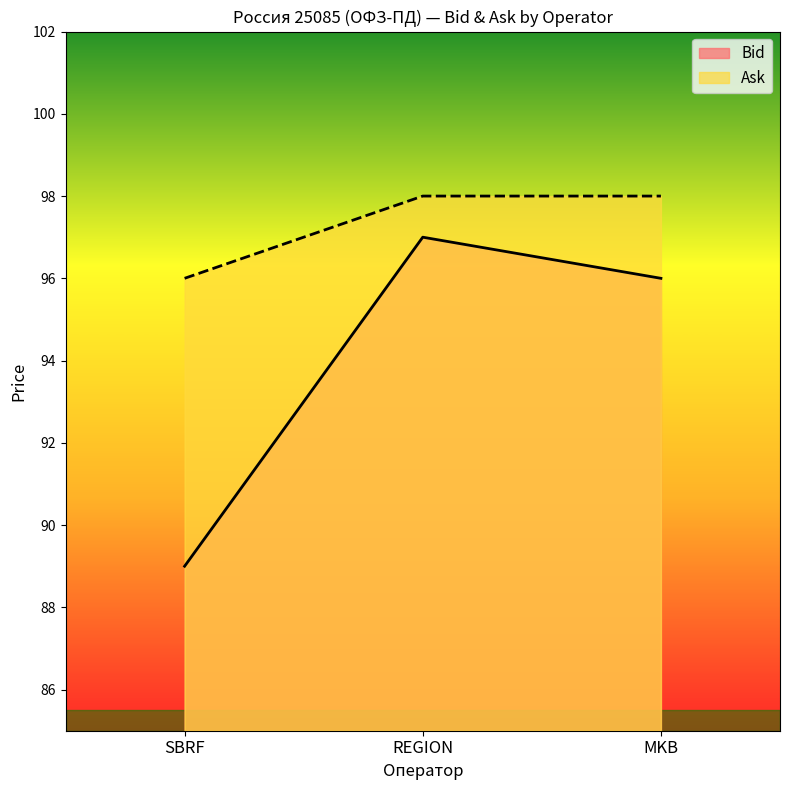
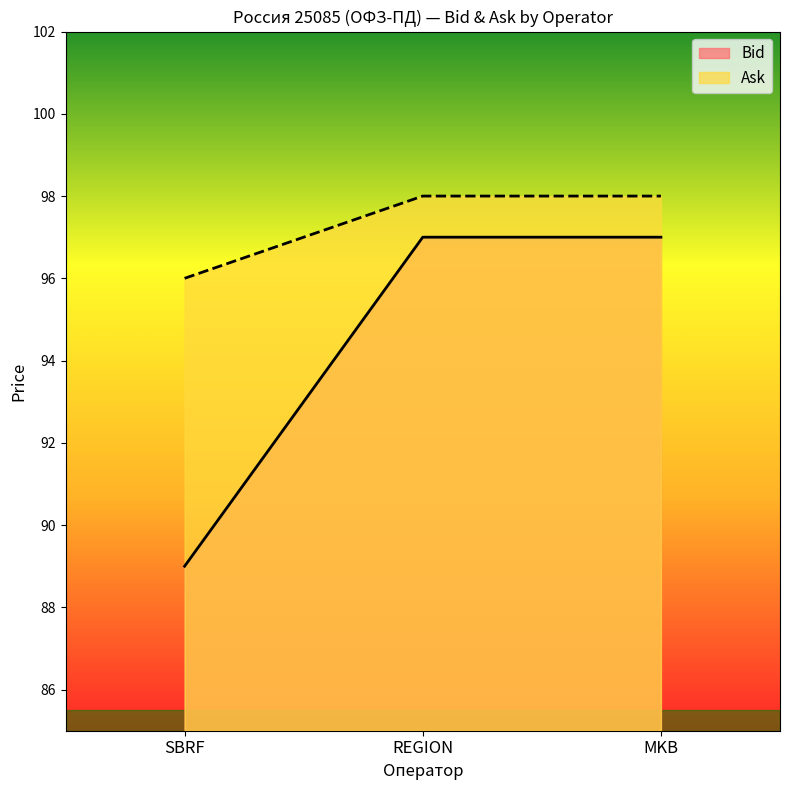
  {
    "Bid": {
      "SBRF": 89,
      "REGION": 97,
-     "MKB": 96
+     "MKB": 97
    },
    "Ask": {
      "SBRF": 96,
      "REGION": 98,
      "MKB": 98
    }
  }
